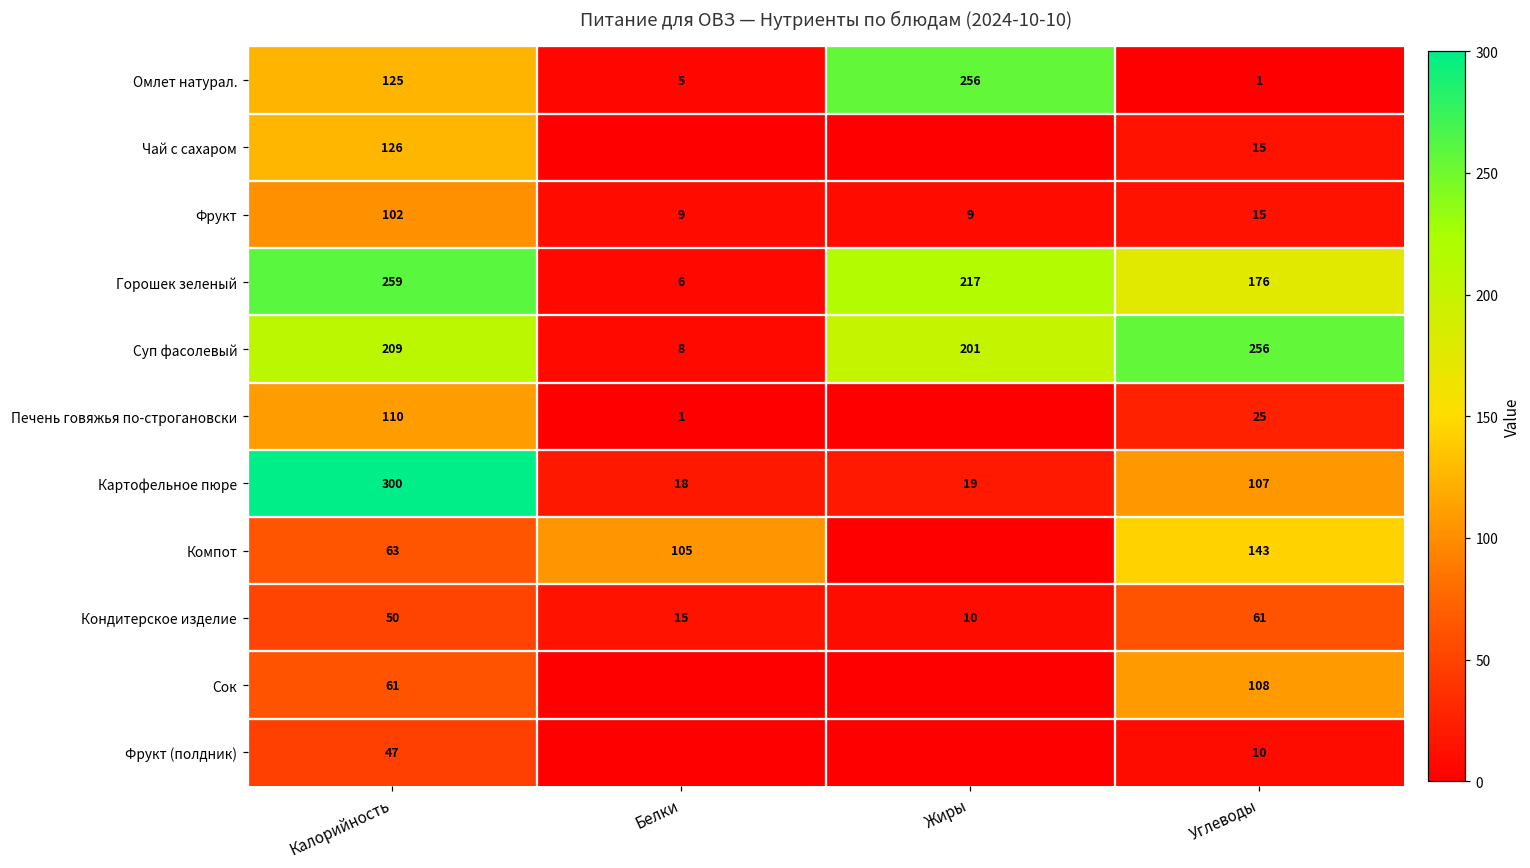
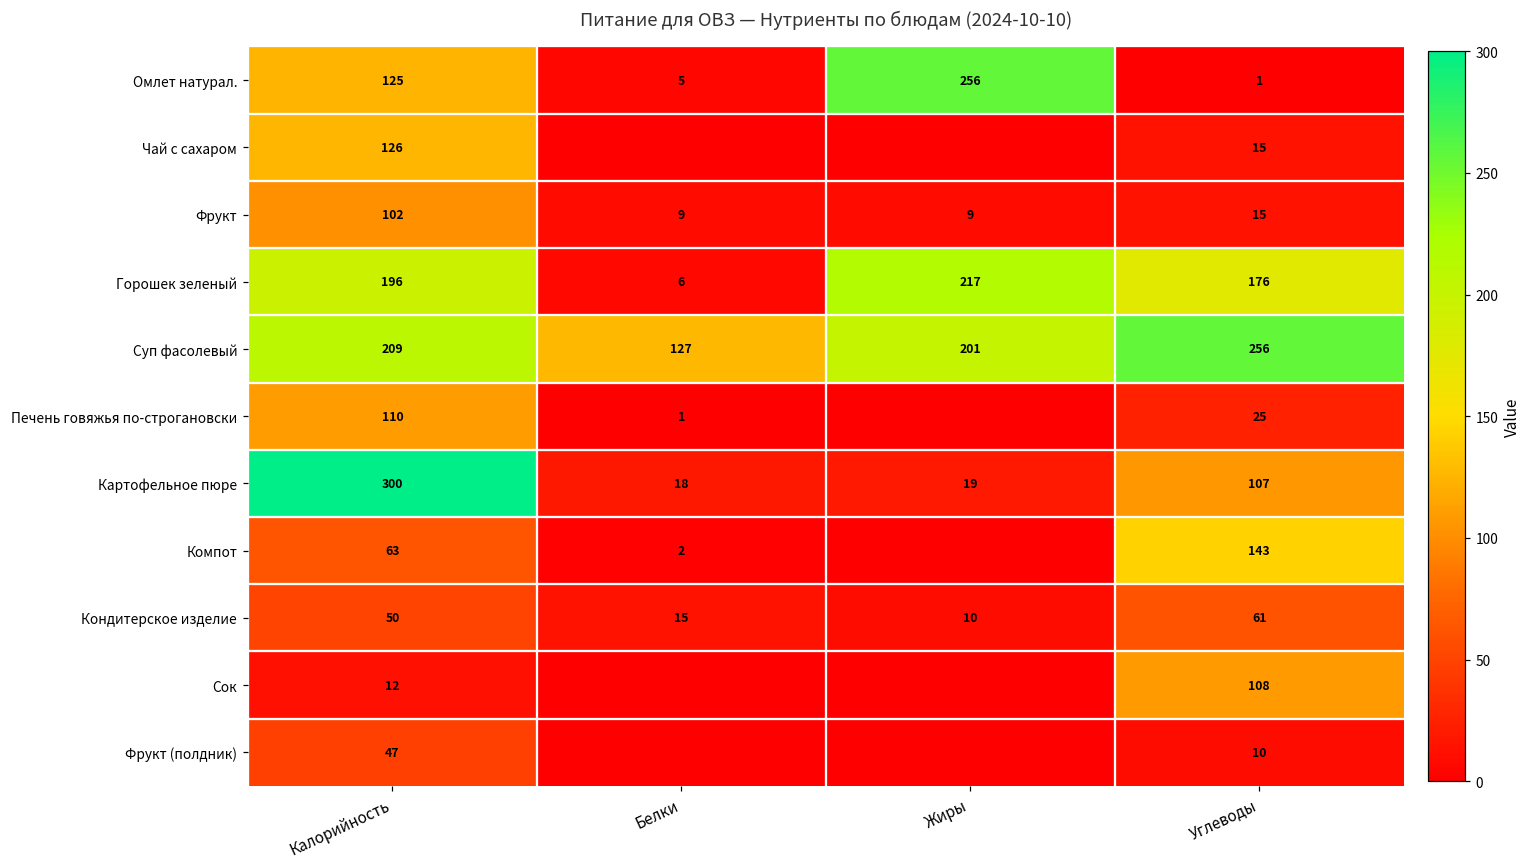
  {
    "Омлет натурал.": {
      "Калорийность": 125,
      "Белки": 5,
      "Жиры": 256,
      "Углеводы": 1
    },
    "Чай с сахаром": {
      "Калорийность": 126,
      "Углеводы": 15
    },
    "Фрукт": {
      "Калорийность": 102,
      "Белки": 9,
      "Жиры": 9,
      "Углеводы": 15
    },
    "Горошек зеленый": {
-     "Калорийность": 259,
+     "Калорийность": 196,
      "Белки": 6,
      "Жиры": 217,
      "Углеводы": 176
    },
    "Суп фасолевый": {
      "Калорийность": 209,
-     "Белки": 8,
+     "Белки": 127,
      "Жиры": 201,
      "Углеводы": 256
    },
    "Печень говяжья по-строгановски": {
      "Калорийность": 110,
      "Белки": 1,
      "Углеводы": 25
    },
    "Картофельное пюре": {
      "Калорийность": 300,
      "Белки": 18,
      "Жиры": 19,
      "Углеводы": 107
    },
    "Компот": {
      "Калорийность": 63,
-     "Белки": 105,
+     "Белки": 2,
      "Углеводы": 143
    },
    "Кондитерское изделие": {
      "Калорийность": 50,
      "Белки": 15,
      "Жиры": 10,
      "Углеводы": 61
    },
    "Сок": {
-     "Калорийность": 61,
+     "Калорийность": 12,
      "Углеводы": 108
    },
    "Фрукт (полдник)": {
      "Калорийность": 47,
      "Углеводы": 10
    }
  }
